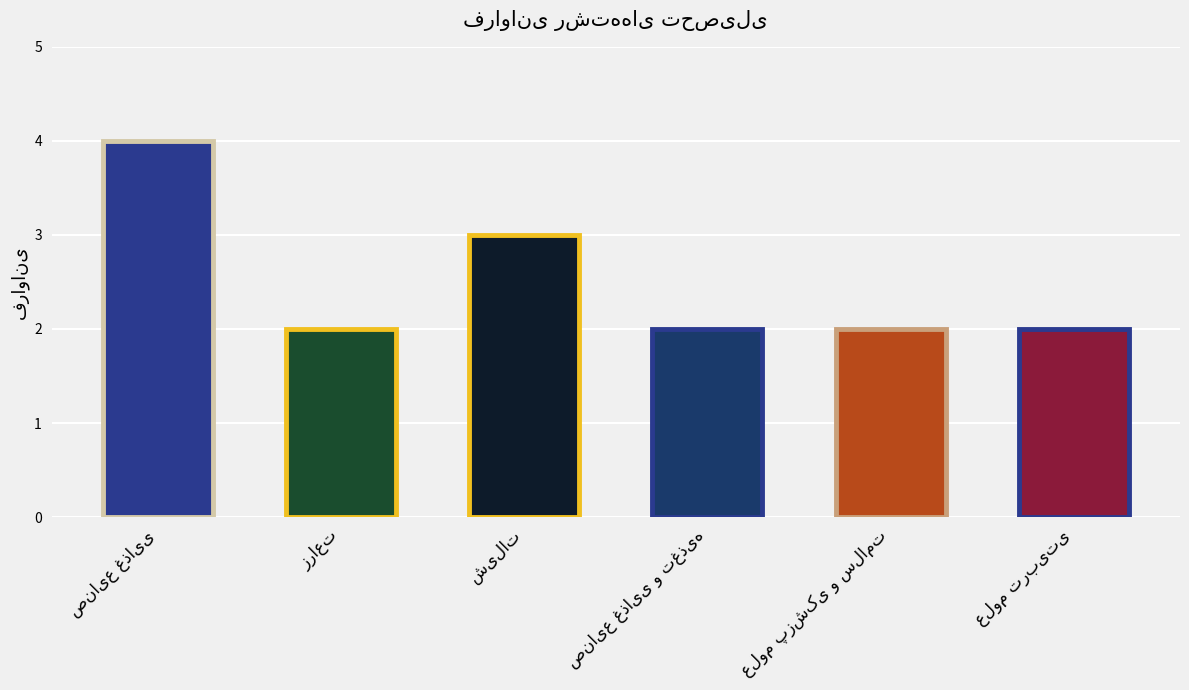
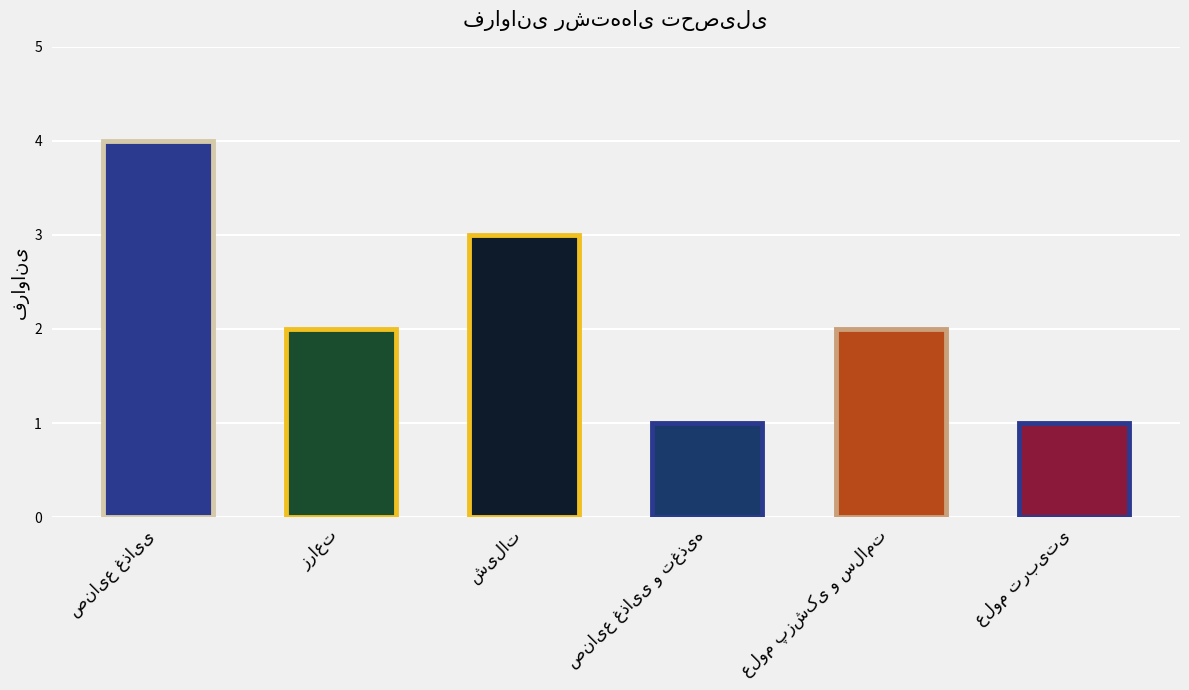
  {
    "صنایع غذایی": 4,
    "زراعت": 2,
    "شیلات": 3,
-   "صنایع غذایی و تغذیه": 2,
+   "صنایع غذایی و تغذیه": 1,
    "علوم پزشکی و سلامت": 2,
-   "علوم تربیتی": 2
+   "علوم تربیتی": 1
  }
